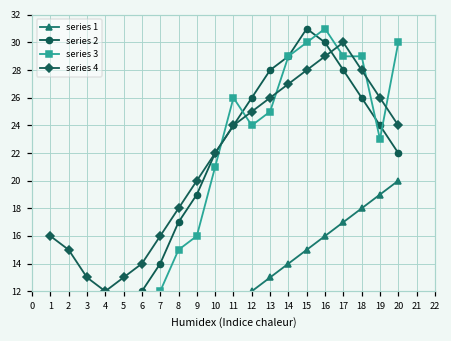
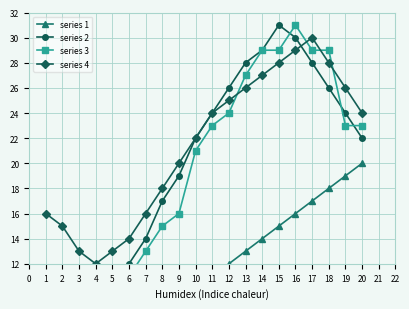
  {
    "series 3": {
-     "7": 12,
+     "7": 13,
      "8": 15,
      "9": 16,
      "10": 21,
-     "11": 26,
+     "11": 23,
      "12": 24,
-     "13": 25,
-     "15": 30,
+     "13": 27,
+     "15": 29,
      "16": 31,
      "17": 29,
      "18": 29,
      "19": 23,
-     "20": 30
+     "20": 23
    }
  }
